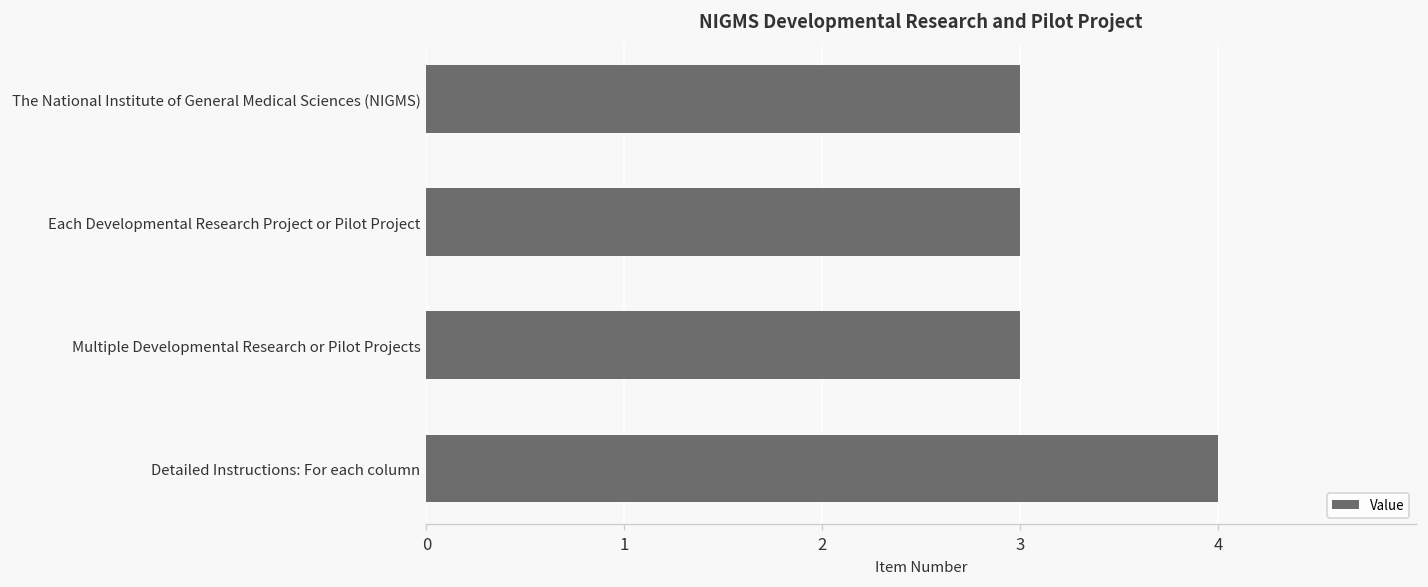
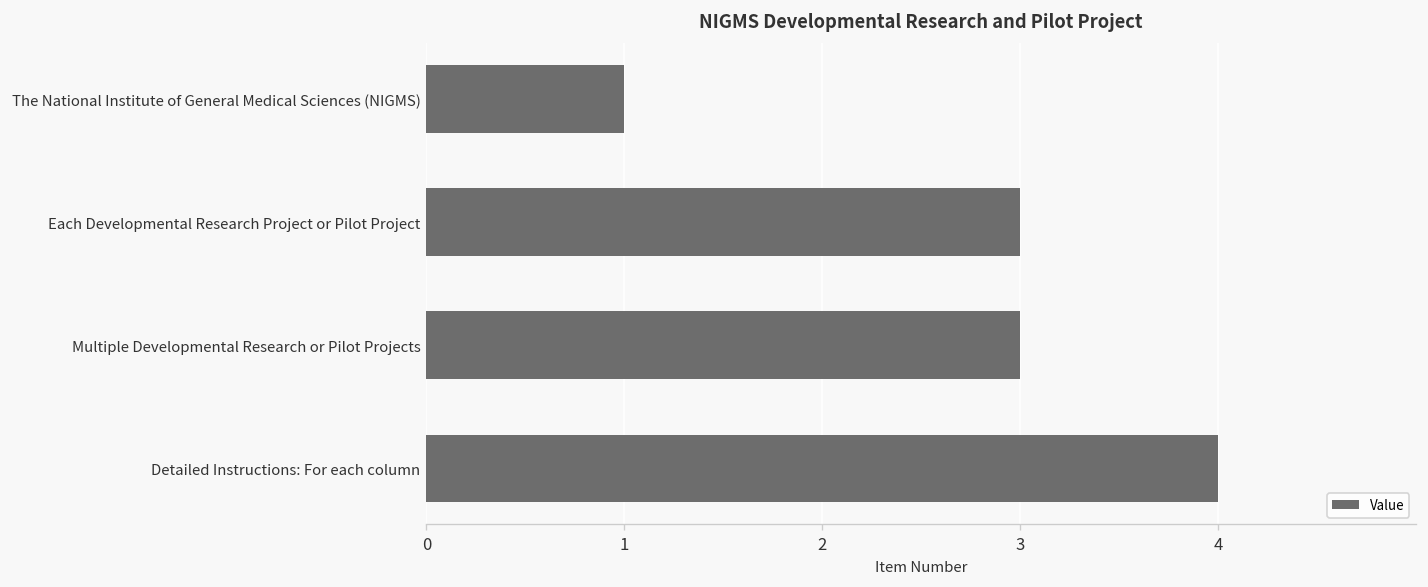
  {
-   "The National Institute of General Medical Sciences (NIGMS)": 3,
+   "The National Institute of General Medical Sciences (NIGMS)": 1,
    "Each Developmental Research Project or Pilot Project": 3,
    "Multiple Developmental Research or Pilot Projects": 3,
    "Detailed Instructions: For each column": 4
  }
